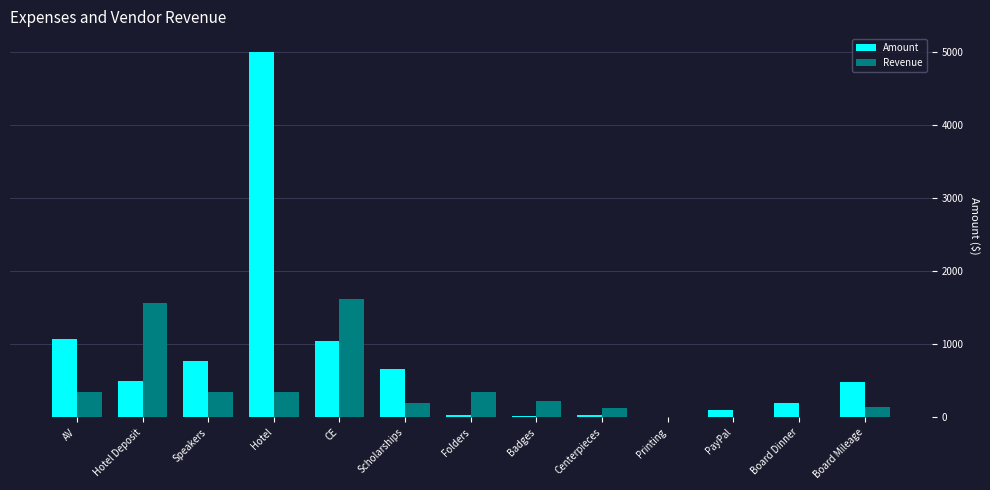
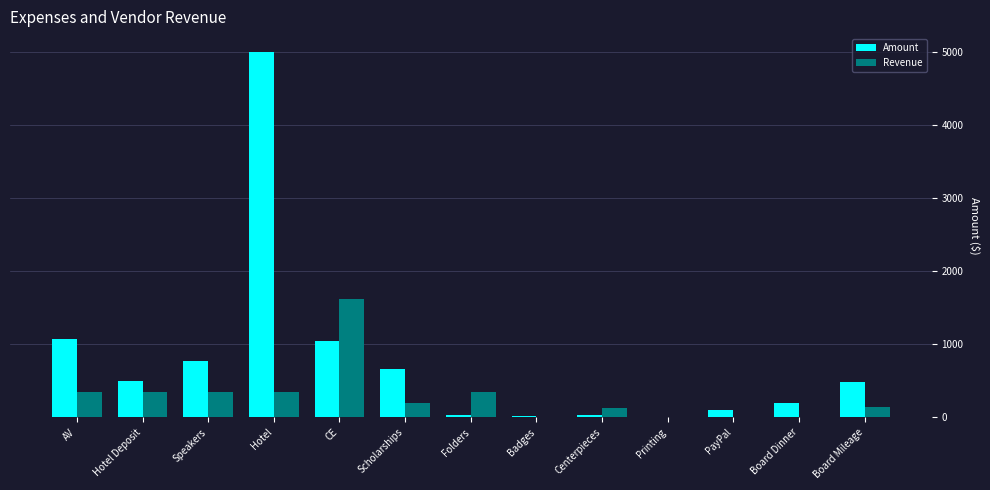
  {
    "Amount": {
      "AV": 1100,
      "Hotel Deposit": 500,
      "Speakers": 800,
      "Hotel": 5000,
      "CE": 1000,
      "Scholarships": 700,
      "Printing": 0,
      "PayPal": 100,
      "Board Dinner": 200,
      "Board Mileage": 500
    },
    "Revenue": {
      "AV": 400,
-     "Hotel Deposit": 1600,
+     "Hotel Deposit": 400,
      "Speakers": 400,
      "Hotel": 400,
      "CE": 1600,
      "Scholarships": 200,
      "Folders": 400,
-     "Badges": 200,
+     "Badges": 0,
      "Centerpieces": 100,
      "Printing": 0,
      "PayPal": 0,
      "Board Dinner": 0,
      "Board Mileage": 100
    }
  }
